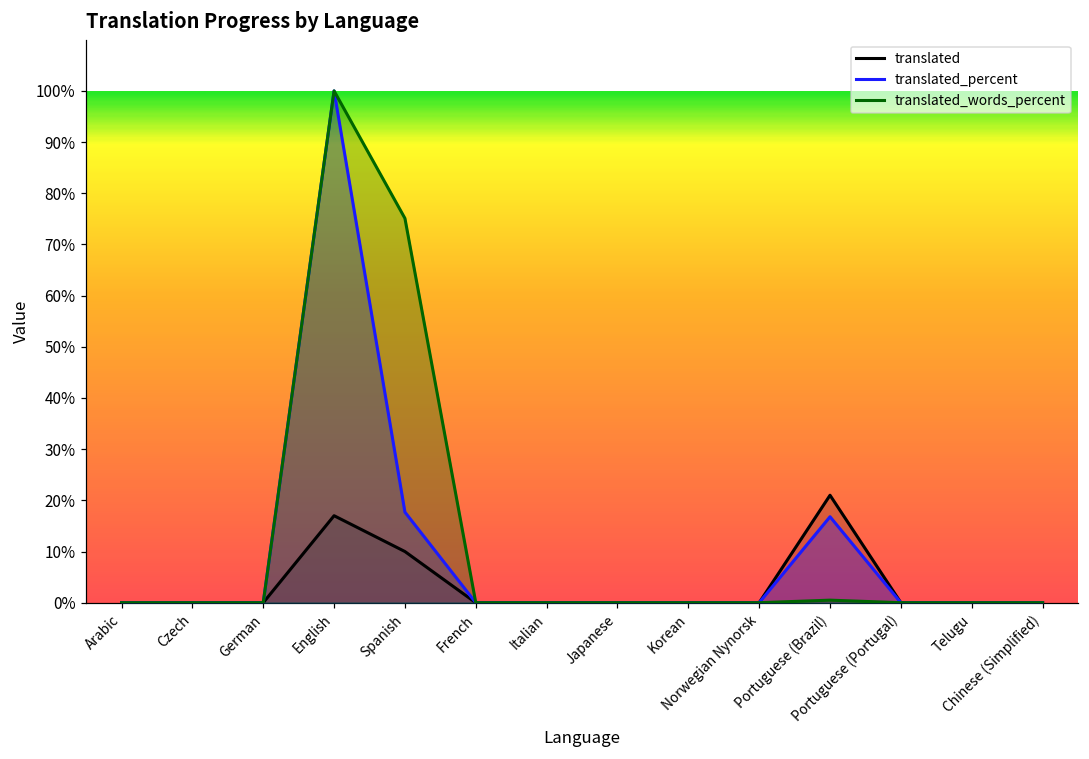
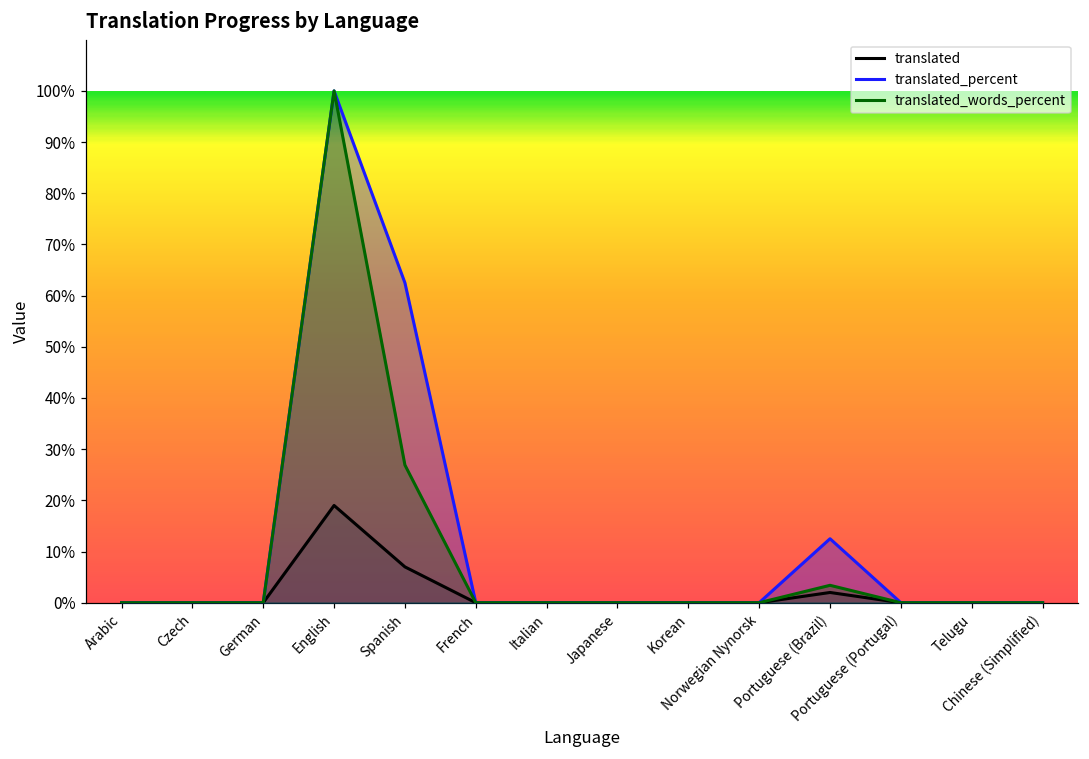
  {
    "translated": {
-     "English": "17%",
-     "Spanish": "10%",
-     "Portuguese (Brazil)": "21%"
+     "English": "19%",
+     "Spanish": "7%",
+     "Portuguese (Brazil)": "2%"
    },
    "translated_percent": {
-     "Spanish": "18%",
-     "Portuguese (Brazil)": "17%"
+     "Spanish": "63%",
+     "Portuguese (Brazil)": "13%"
    },
    "translated_words_percent": {
-     "Spanish": "75%",
-     "Portuguese (Brazil)": "1%"
+     "Spanish": "27%",
+     "Portuguese (Brazil)": "3%"
    }
  }
